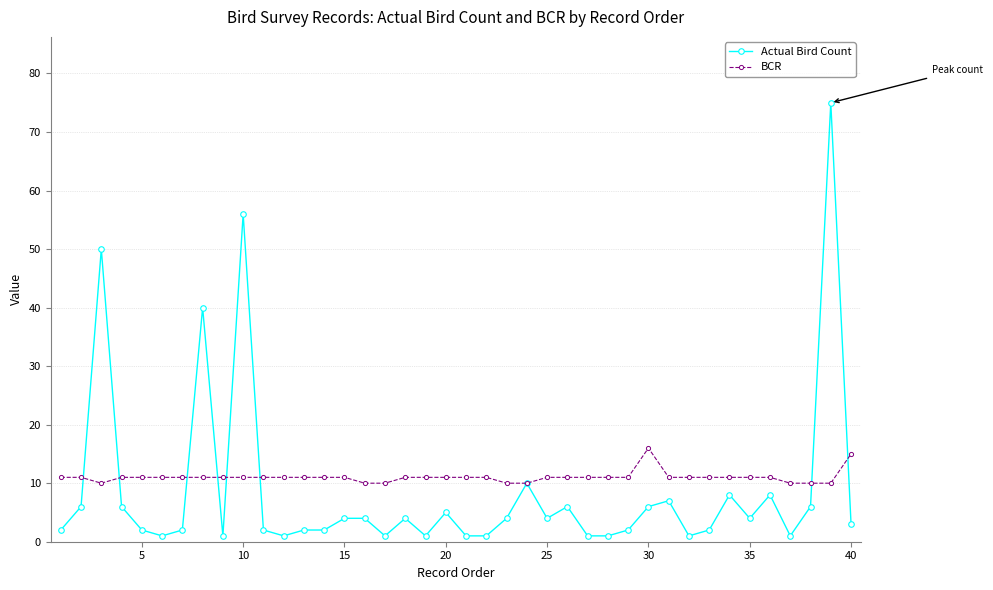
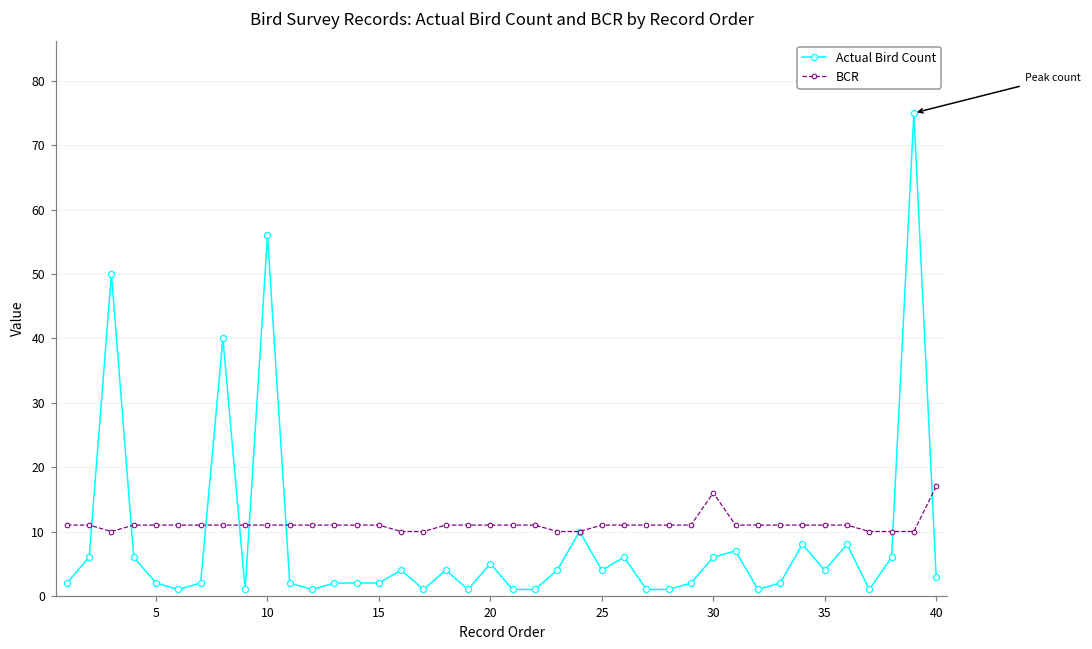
  {
    "Actual Bird Count": {
      "5": 2,
      "10": 56,
-     "15": 4,
+     "15": 2,
      "20": 5,
      "25": 4,
      "30": 6,
      "35": 4,
      "40": 3
    },
    "BCR": {
      "5": 11,
      "10": 11,
      "15": 11,
      "20": 11,
      "25": 11,
      "30": 16,
      "35": 11,
-     "40": 15
+     "40": 17
    }
  }
